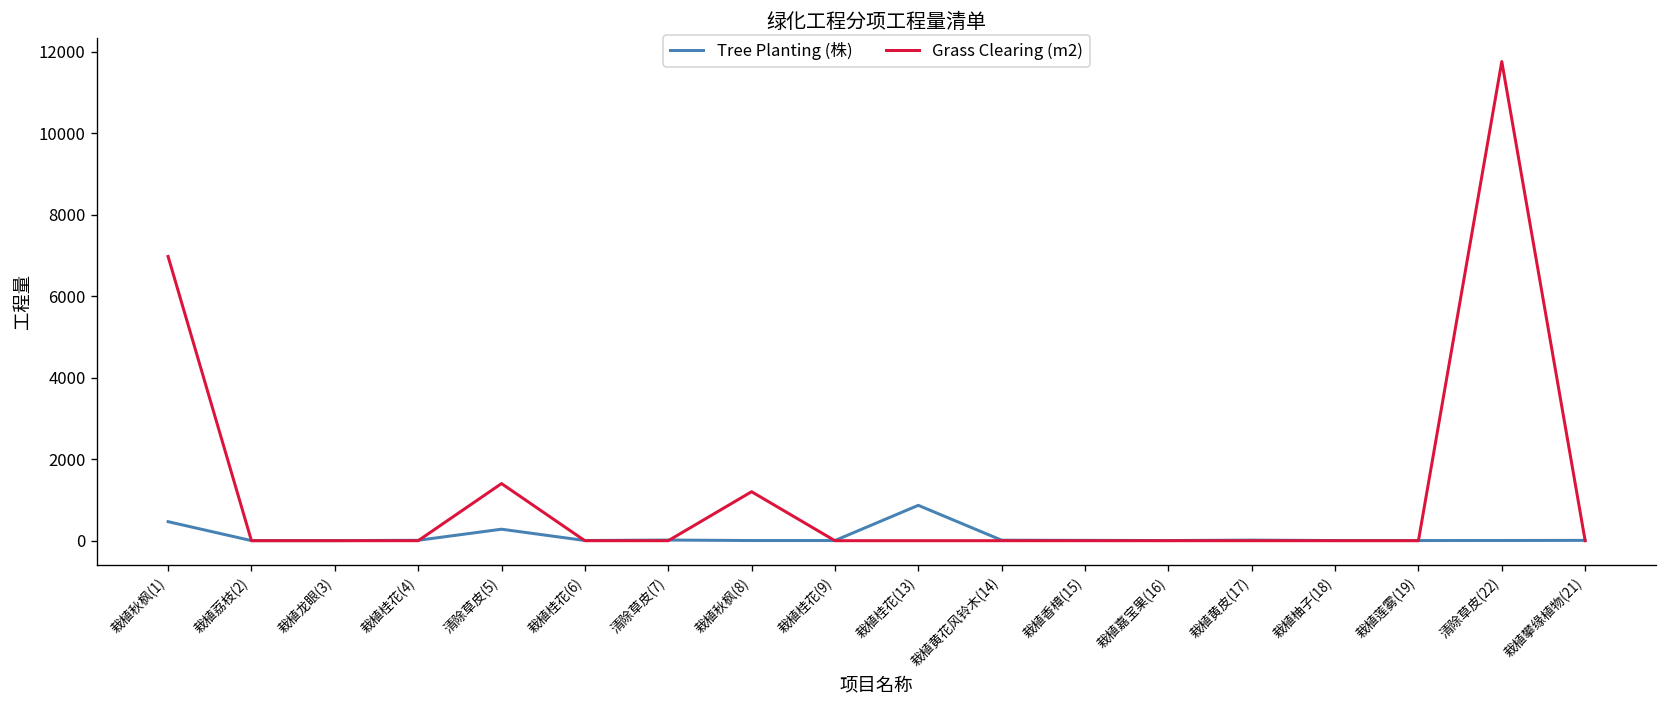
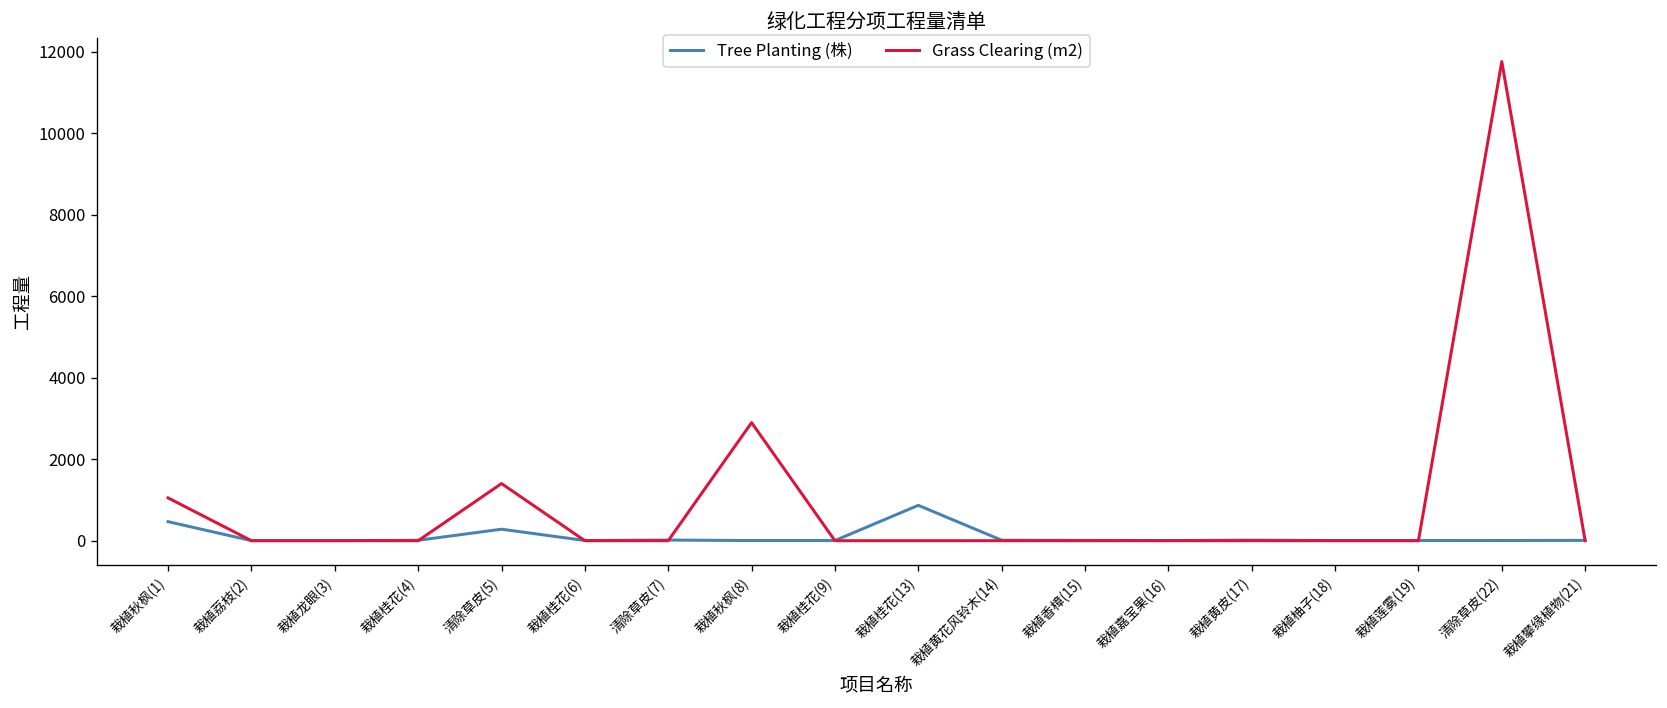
  {
    "Tree Planting (株)": {
      "栽植秋枫(1)": 500,
      "清除草皮(5)": 300,
      "栽植秋枫(8)": 0,
      "栽植桂花(13)": 900,
      "清除草皮(22)": 0
    },
    "Grass Clearing (m2)": {
-     "栽植秋枫(1)": 7000,
+     "栽植秋枫(1)": 1100,
      "清除草皮(5)": 1400,
-     "栽植秋枫(8)": 1200,
+     "栽植秋枫(8)": 2900,
      "栽植桂花(13)": 0,
      "清除草皮(22)": 11800
    }
  }
